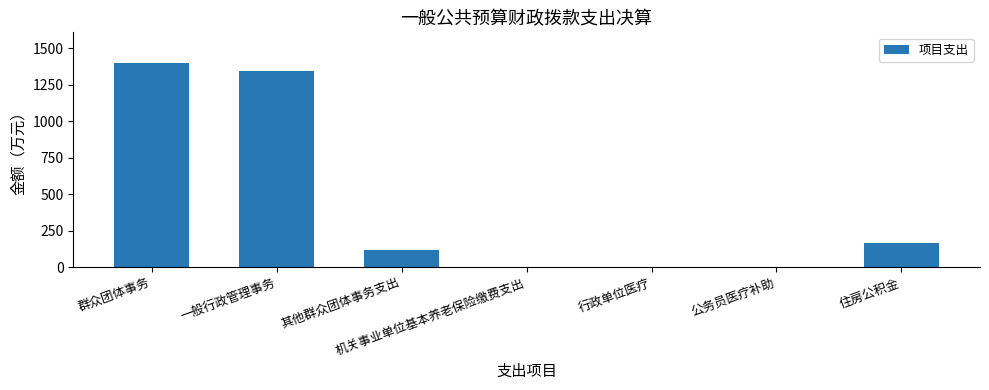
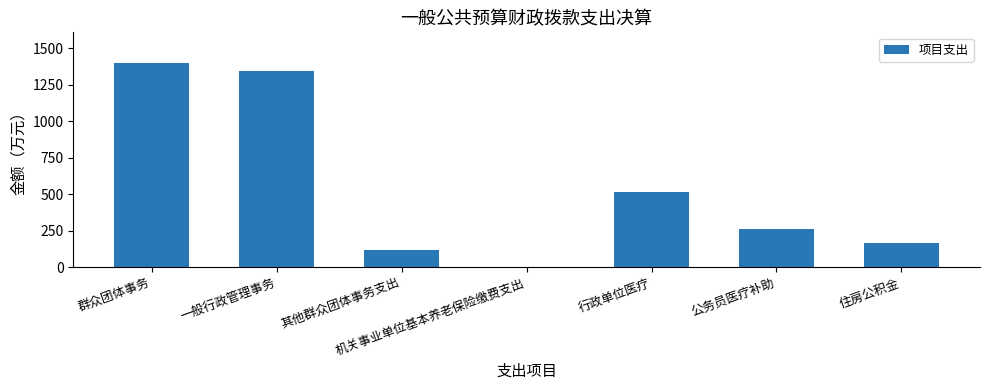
  {
    "群众团体事务": 1400,
    "一般行政管理事务": 1340,
    "其他群众团体事务支出": 120,
    "机关事业单位基本养老保险缴费支出": 0,
-   "行政单位医疗": 0,
-   "公务员医疗补助": 0,
+   "行政单位医疗": 510,
+   "公务员医疗补助": 260,
    "住房公积金": 160
  }
